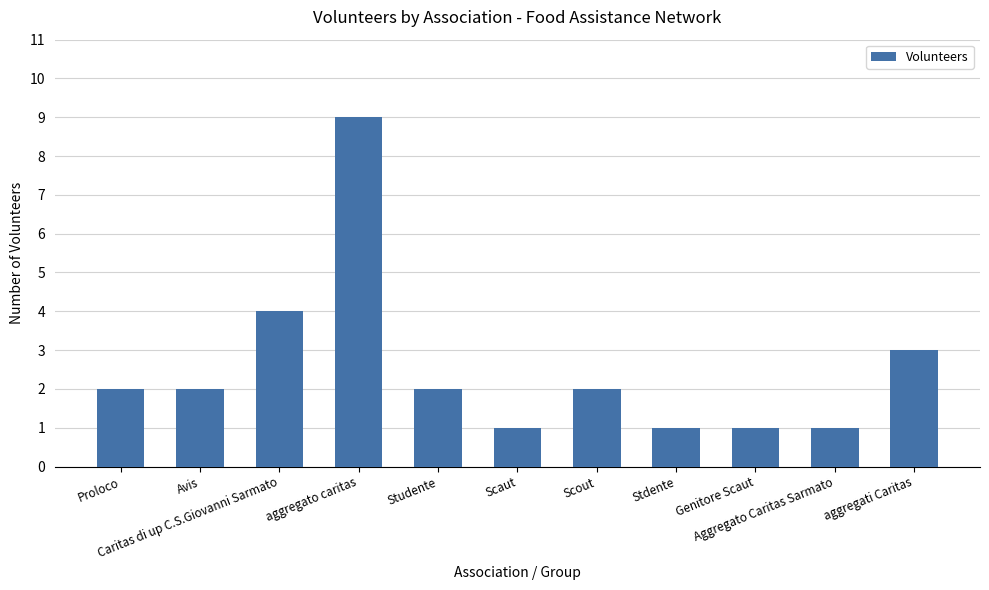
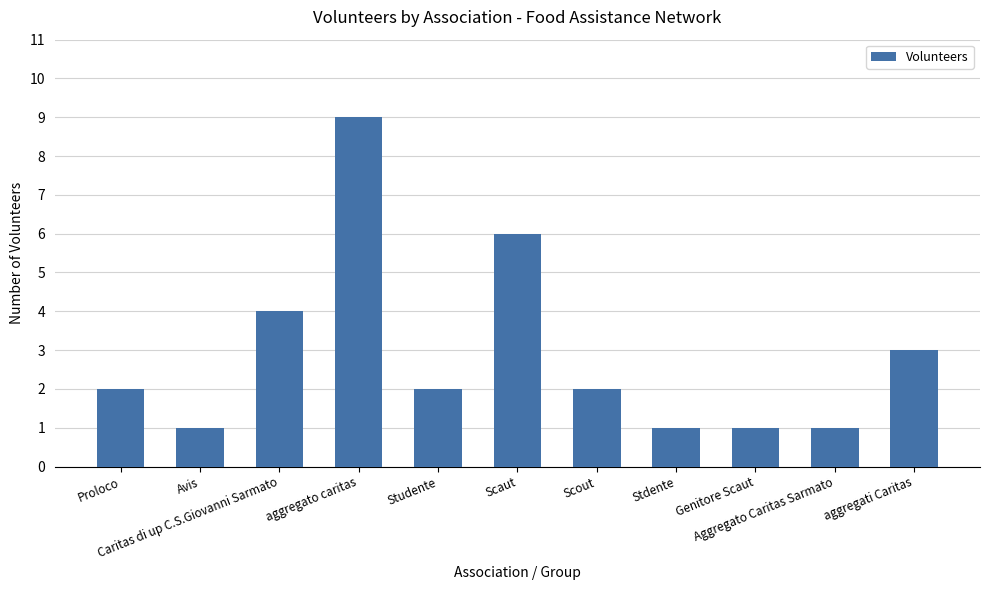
  {
    "Proloco": 2,
-   "Avis": 2,
+   "Avis": 1,
    "Caritas di up C.S.Giovanni Sarmato": 4,
    "aggregato caritas": 9,
    "Studente": 2,
-   "Scaut": 1,
+   "Scaut": 6,
    "Scout": 2,
    "Stdente": 1,
    "Genitore Scaut": 1,
    "Aggregato Caritas Sarmato": 1,
    "aggregati Caritas": 3
  }
